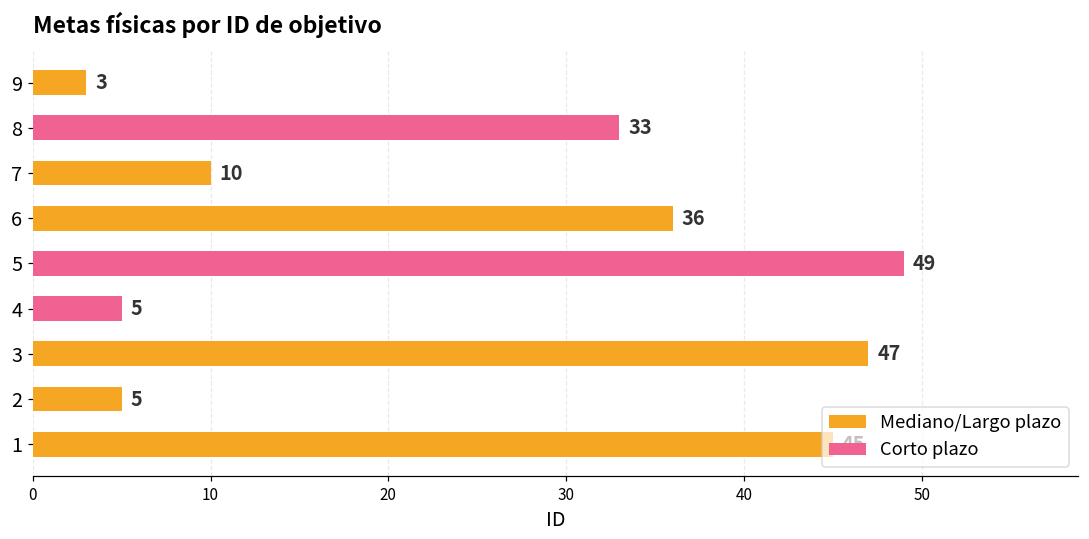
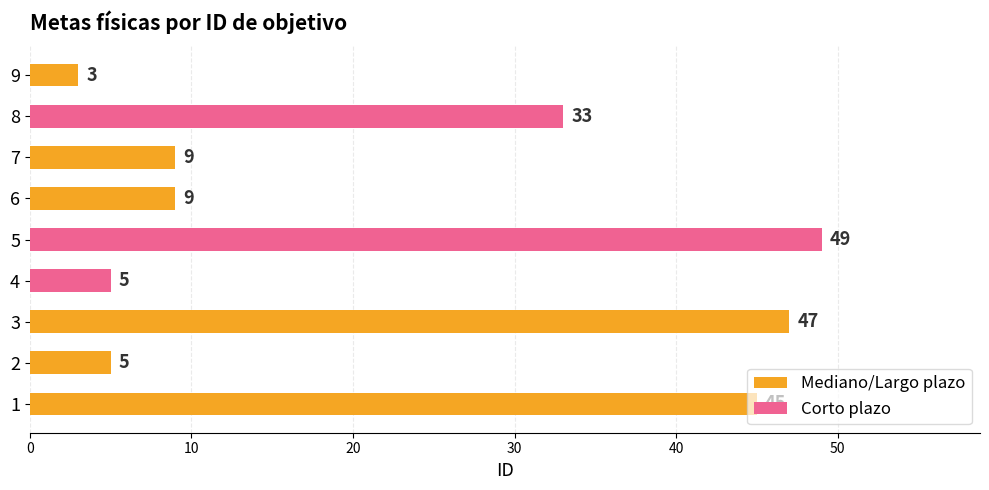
  {
    "9": 3,
    "8": 33,
-   "7": 10,
-   "6": 36,
+   "7": 9,
+   "6": 9,
    "5": 49,
    "4": 5,
    "3": 47,
    "2": 5
  }
